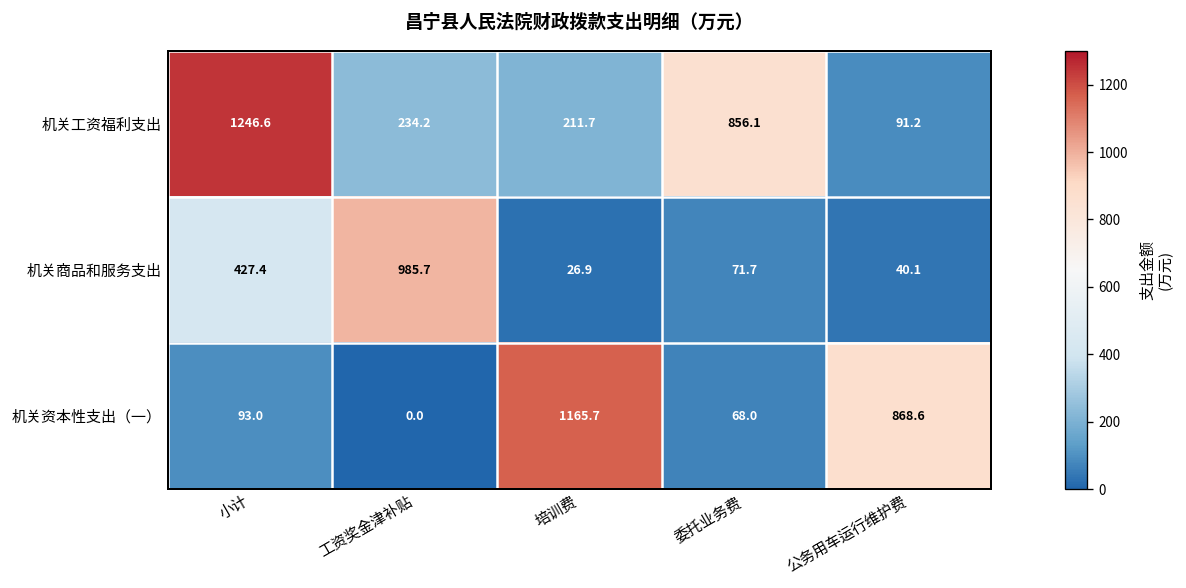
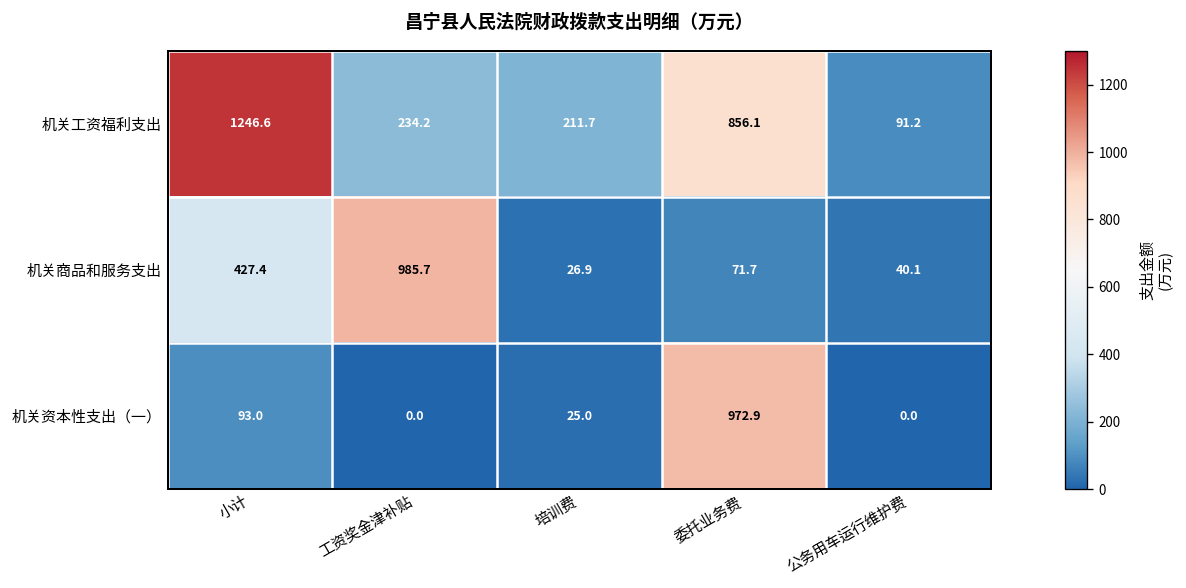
  {
    "机关工资福利支出": {
      "小计": 1246.6,
      "工资奖金津补贴": 234.2,
      "培训费": 211.7,
      "委托业务费": 856.1,
      "公务用车运行维护费": 91.2
    },
    "机关商品和服务支出": {
      "小计": 427.4,
      "工资奖金津补贴": 985.7,
      "培训费": 26.9,
      "委托业务费": 71.7,
      "公务用车运行维护费": 40.1
    },
    "机关资本性支出（一）": {
      "小计": 93.0,
      "工资奖金津补贴": 0.0,
-     "培训费": 1165.7,
-     "委托业务费": 68.0,
-     "公务用车运行维护费": 868.6
+     "培训费": 25.0,
+     "委托业务费": 972.9,
+     "公务用车运行维护费": 0.0
    }
  }
